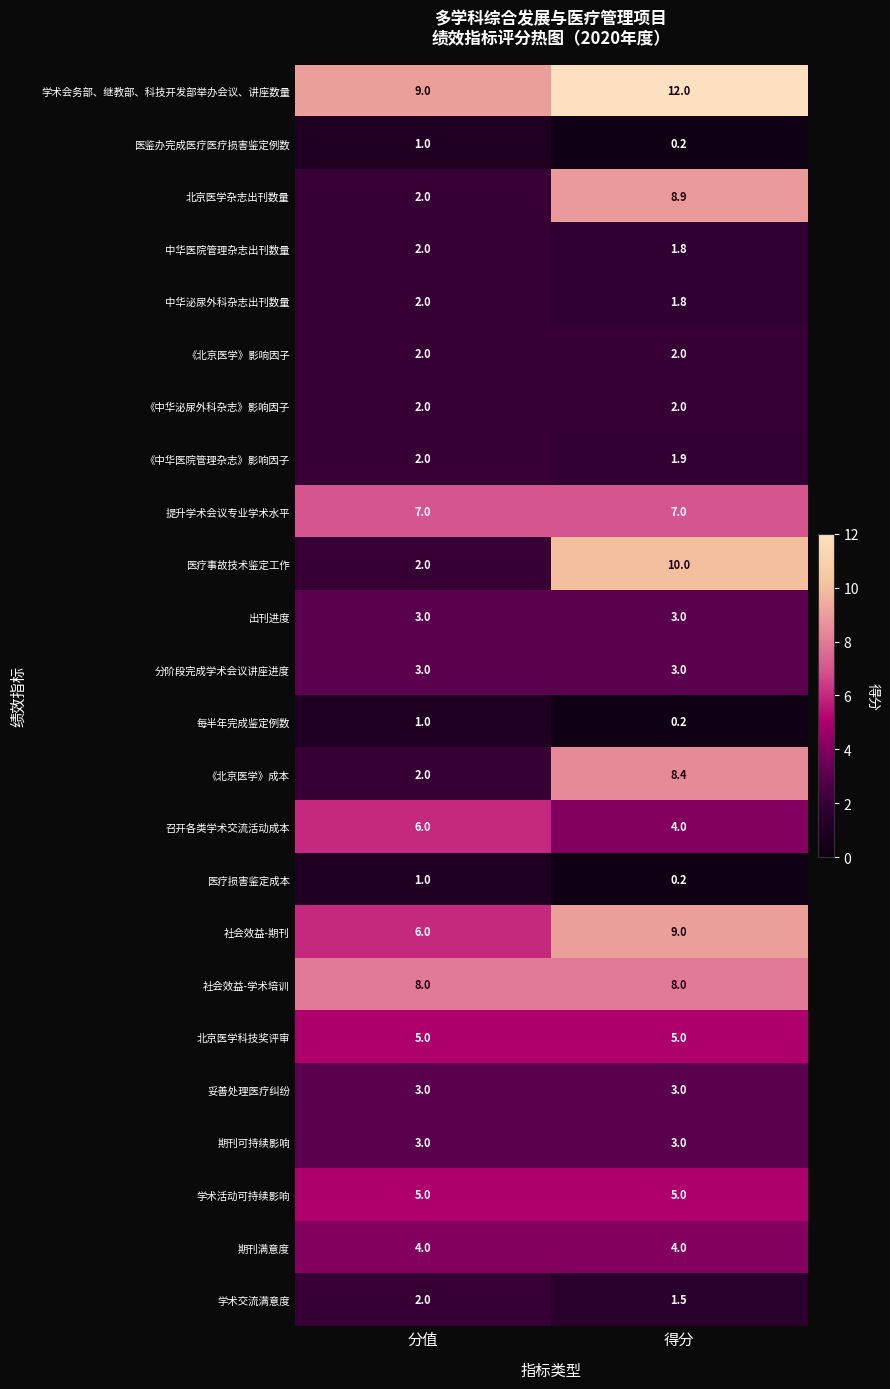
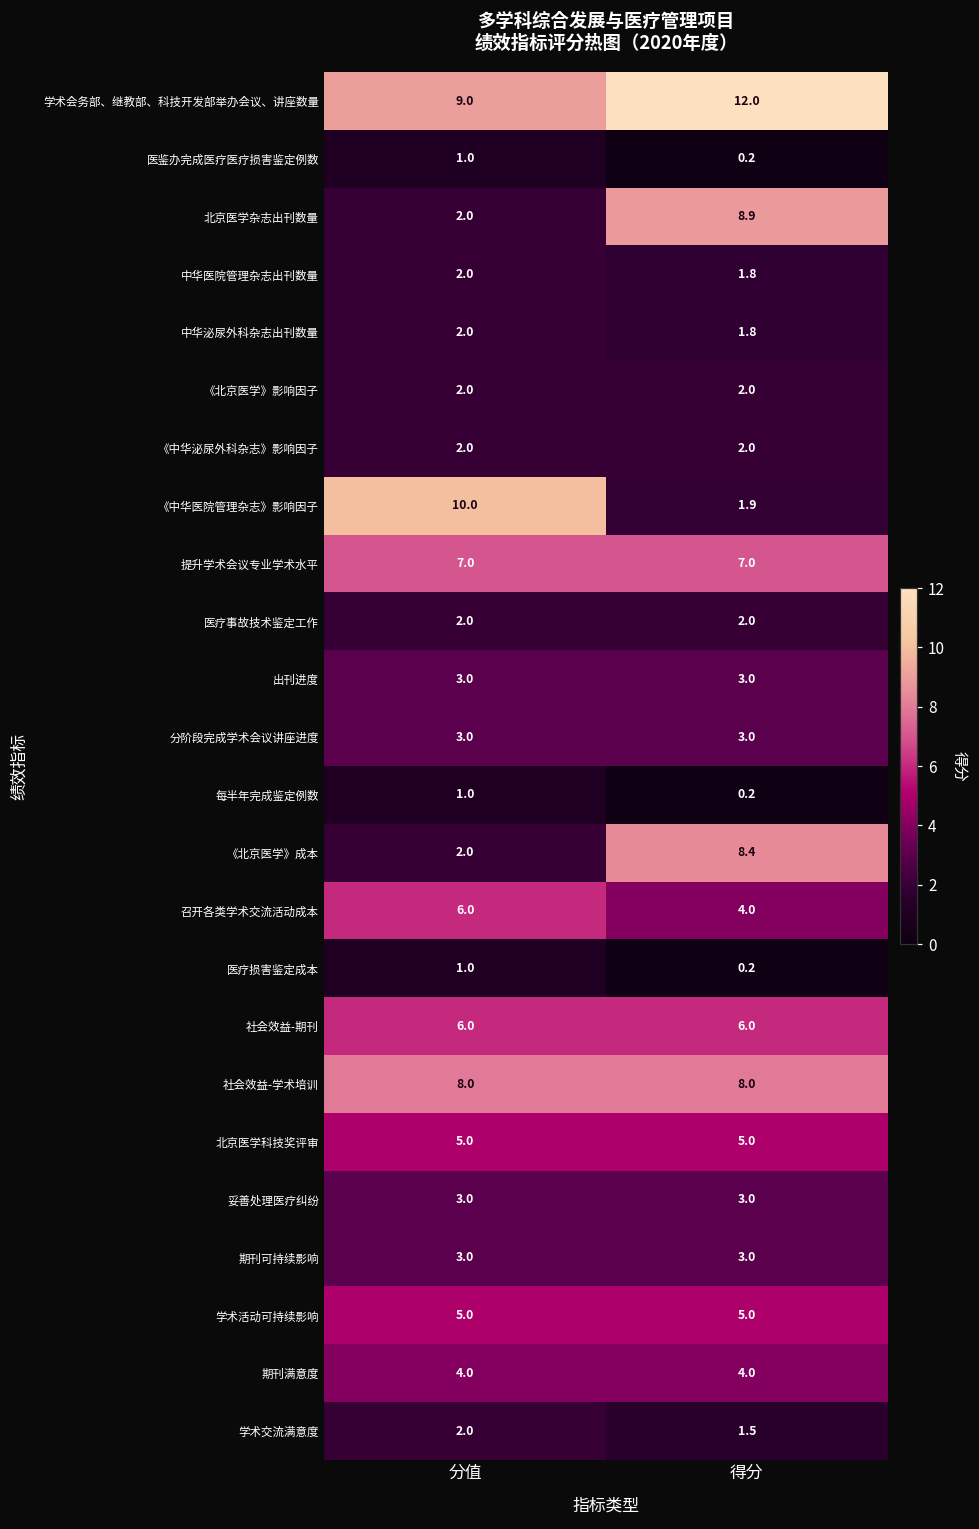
  {
    "学术会务部、继教部、科技开发部举办会议、讲座数量": {
      "分值": 9.0,
      "得分": 12.0
    },
    "医鉴办完成医疗医疗损害鉴定例数": {
      "分值": 1.0,
      "得分": 0.2
    },
    "北京医学杂志出刊数量": {
      "分值": 2.0,
      "得分": 8.9
    },
    "中华医院管理杂志出刊数量": {
      "分值": 2.0,
      "得分": 1.8
    },
    "中华泌尿外科杂志出刊数量": {
      "分值": 2.0,
      "得分": 1.8
    },
    "《北京医学》影响因子": {
      "分值": 2.0,
      "得分": 2.0
    },
    "《中华泌尿外科杂志》影响因子": {
      "分值": 2.0,
      "得分": 2.0
    },
    "《中华医院管理杂志》影响因子": {
-     "分值": 2.0,
+     "分值": 10.0,
      "得分": 1.9
    },
    "提升学术会议专业学术水平": {
      "分值": 7.0,
      "得分": 7.0
    },
    "医疗事故技术鉴定工作": {
      "分值": 2.0,
-     "得分": 10.0
+     "得分": 2.0
    },
    "出刊进度": {
      "分值": 3.0,
      "得分": 3.0
    },
    "分阶段完成学术会议讲座进度": {
      "分值": 3.0,
      "得分": 3.0
    },
    "每半年完成鉴定例数": {
      "分值": 1.0,
      "得分": 0.2
    },
    "《北京医学》成本": {
      "分值": 2.0,
      "得分": 8.4
    },
    "召开各类学术交流活动成本": {
      "分值": 6.0,
      "得分": 4.0
    },
    "医疗损害鉴定成本": {
      "分值": 1.0,
      "得分": 0.2
    },
    "社会效益-期刊": {
      "分值": 6.0,
-     "得分": 9.0
+     "得分": 6.0
    },
    "社会效益-学术培训": {
      "分值": 8.0,
      "得分": 8.0
    },
    "北京医学科技奖评审": {
      "分值": 5.0,
      "得分": 5.0
    },
    "妥善处理医疗纠纷": {
      "分值": 3.0,
      "得分": 3.0
    },
    "期刊可持续影响": {
      "分值": 3.0,
      "得分": 3.0
    },
    "学术活动可持续影响": {
      "分值": 5.0,
      "得分": 5.0
    },
    "期刊满意度": {
      "分值": 4.0,
      "得分": 4.0
    },
    "学术交流满意度": {
      "分值": 2.0,
      "得分": 1.5
    }
  }
